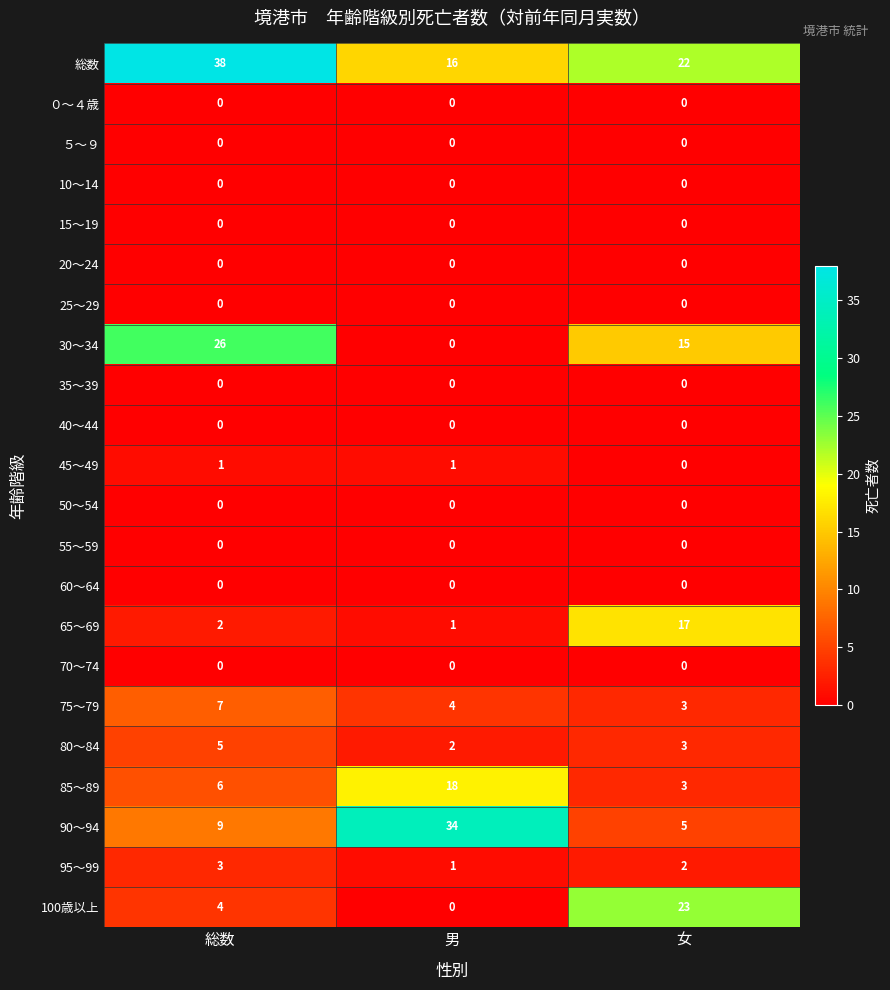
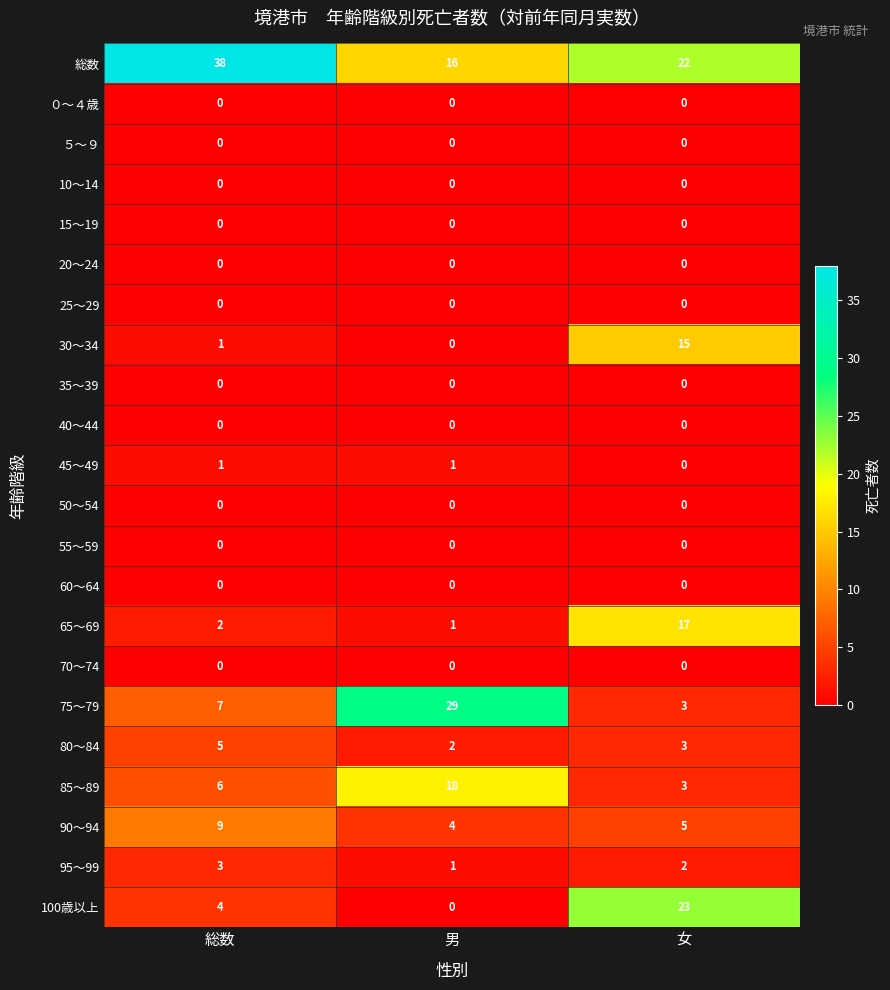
  {
    "総数": {
      "総数": 38,
      "男": 16,
      "女": 22
    },
    "０～４歳": {
      "総数": 0,
      "男": 0,
      "女": 0
    },
    "５～９": {
      "総数": 0,
      "男": 0,
      "女": 0
    },
    "10～14": {
      "総数": 0,
      "男": 0,
      "女": 0
    },
    "15～19": {
      "総数": 0,
      "男": 0,
      "女": 0
    },
    "20～24": {
      "総数": 0,
      "男": 0,
      "女": 0
    },
    "25～29": {
      "総数": 0,
      "男": 0,
      "女": 0
    },
    "30～34": {
-     "総数": 26,
+     "総数": 1,
      "男": 0,
      "女": 15
    },
    "35～39": {
      "総数": 0,
      "男": 0,
      "女": 0
    },
    "40～44": {
      "総数": 0,
      "男": 0,
      "女": 0
    },
    "45～49": {
      "総数": 1,
      "男": 1,
      "女": 0
    },
    "50～54": {
      "総数": 0,
      "男": 0,
      "女": 0
    },
    "55～59": {
      "総数": 0,
      "男": 0,
      "女": 0
    },
    "60～64": {
      "総数": 0,
      "男": 0,
      "女": 0
    },
    "65～69": {
      "総数": 2,
      "男": 1,
      "女": 17
    },
    "70～74": {
      "総数": 0,
      "男": 0,
      "女": 0
    },
    "75～79": {
      "総数": 7,
-     "男": 4,
+     "男": 29,
      "女": 3
    },
    "80～84": {
      "総数": 5,
      "男": 2,
      "女": 3
    },
    "85～89": {
      "総数": 6,
      "男": 18,
      "女": 3
    },
    "90～94": {
      "総数": 9,
-     "男": 34,
+     "男": 4,
      "女": 5
    },
    "95～99": {
      "総数": 3,
      "男": 1,
      "女": 2
    },
    "100歳以上": {
      "総数": 4,
      "男": 0,
      "女": 23
    }
  }
